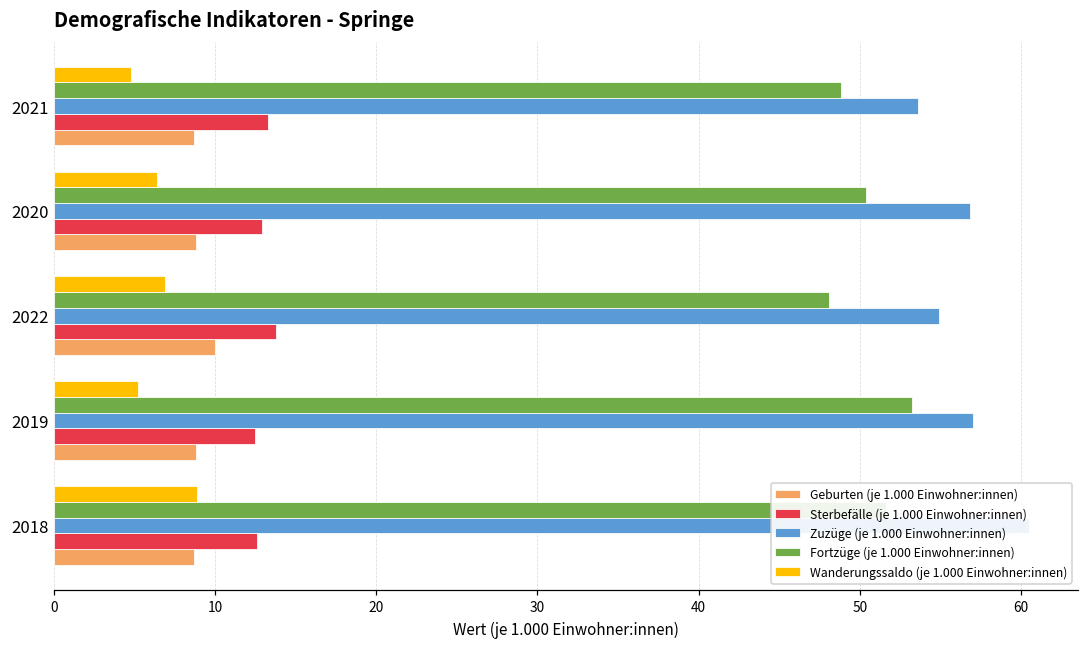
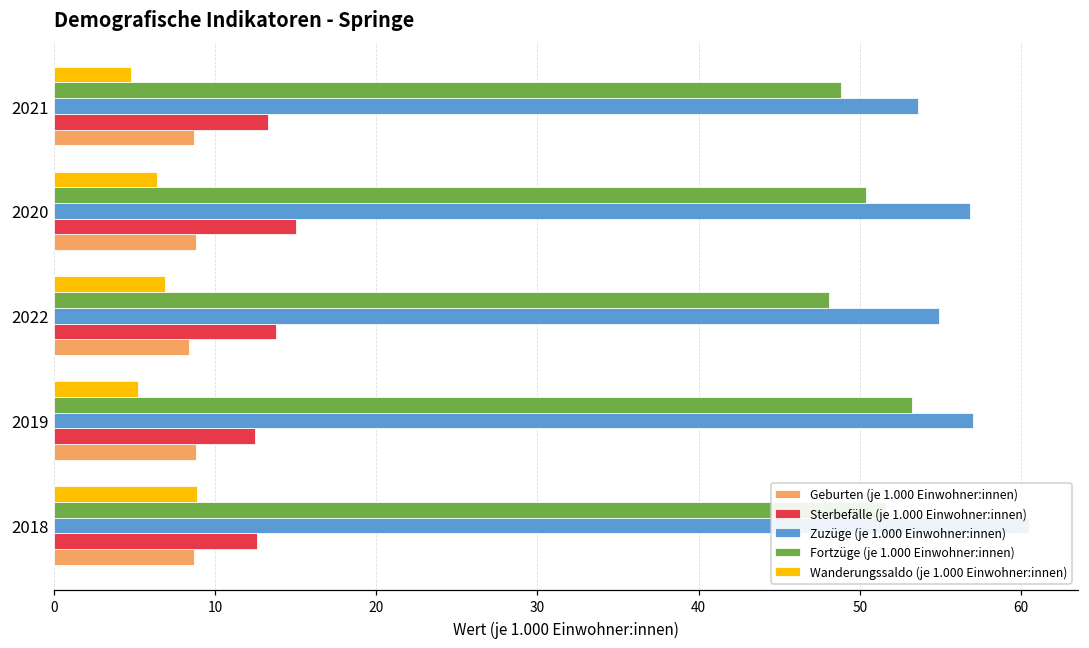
  {
    "Geburten (je 1.000 Einwohner:innen)": {
      "2021": 8.7,
      "2020": 8.8,
-     "2022": 10.0,
+     "2022": 8.4,
      "2019": 8.8,
      "2018": 8.7
    },
    "Sterbefälle (je 1.000 Einwohner:innen)": {
      "2021": 13.3,
-     "2020": 12.9,
+     "2020": 15.0,
      "2022": 13.8,
      "2019": 12.5,
      "2018": 12.6
    },
    "Zuzüge (je 1.000 Einwohner:innen)": {
      "2021": 53.6,
      "2020": 56.8,
      "2022": 54.9,
      "2019": 57.0
    },
    "Fortzüge (je 1.000 Einwohner:innen)": {
      "2021": 48.8,
      "2020": 50.4,
      "2022": 48.1,
      "2019": 53.2
    },
    "Wanderungssaldo (je 1.000 Einwohner:innen)": {
      "2021": 4.8,
      "2020": 6.4,
      "2022": 6.9,
      "2019": 5.2,
      "2018": 8.9
    }
  }
